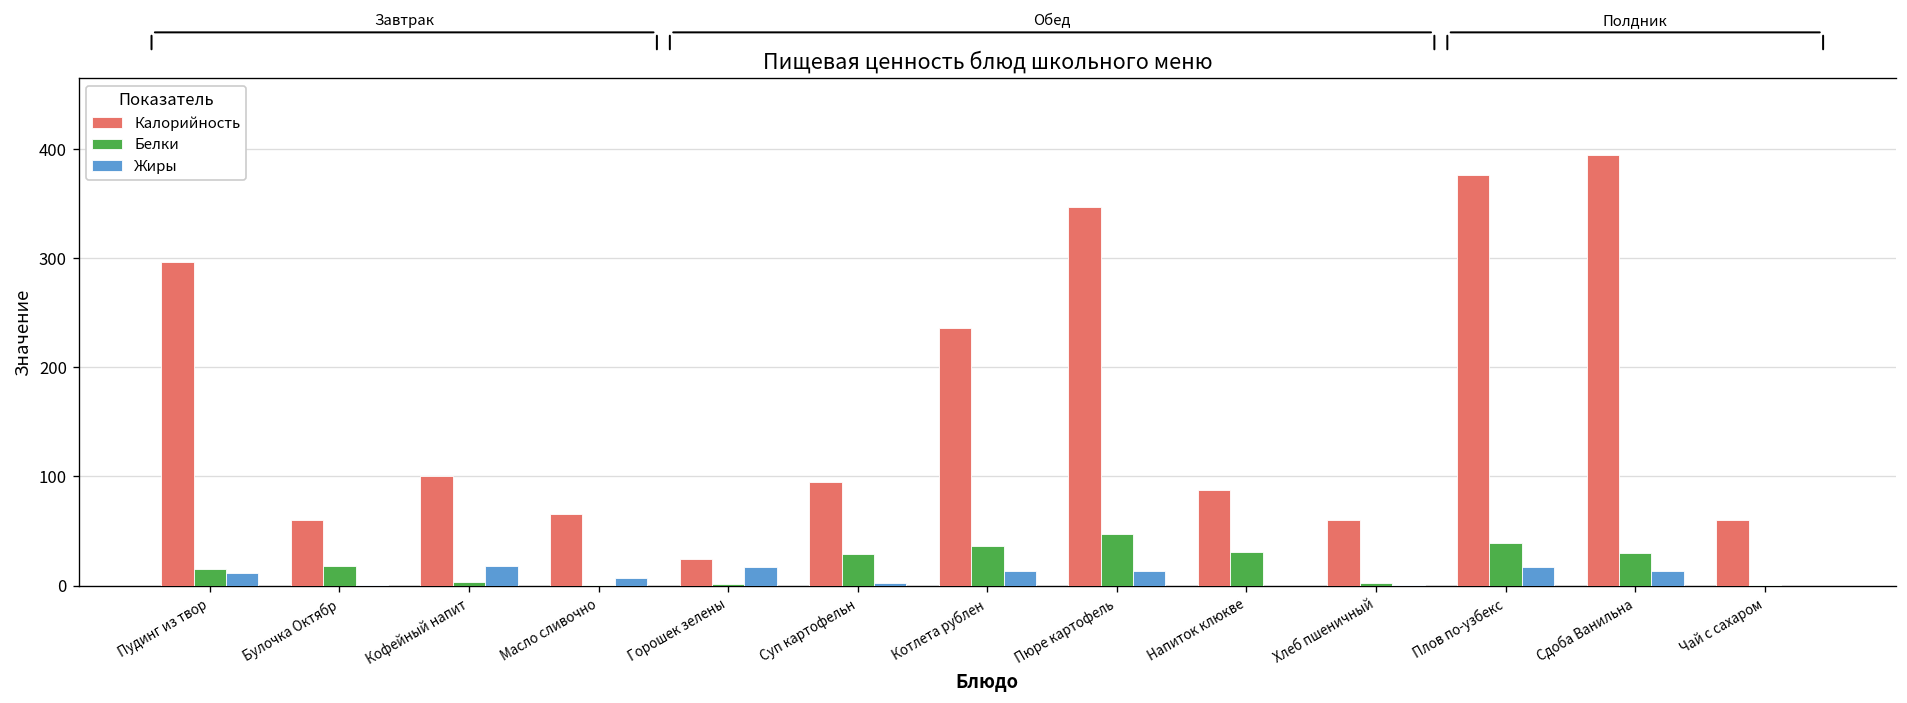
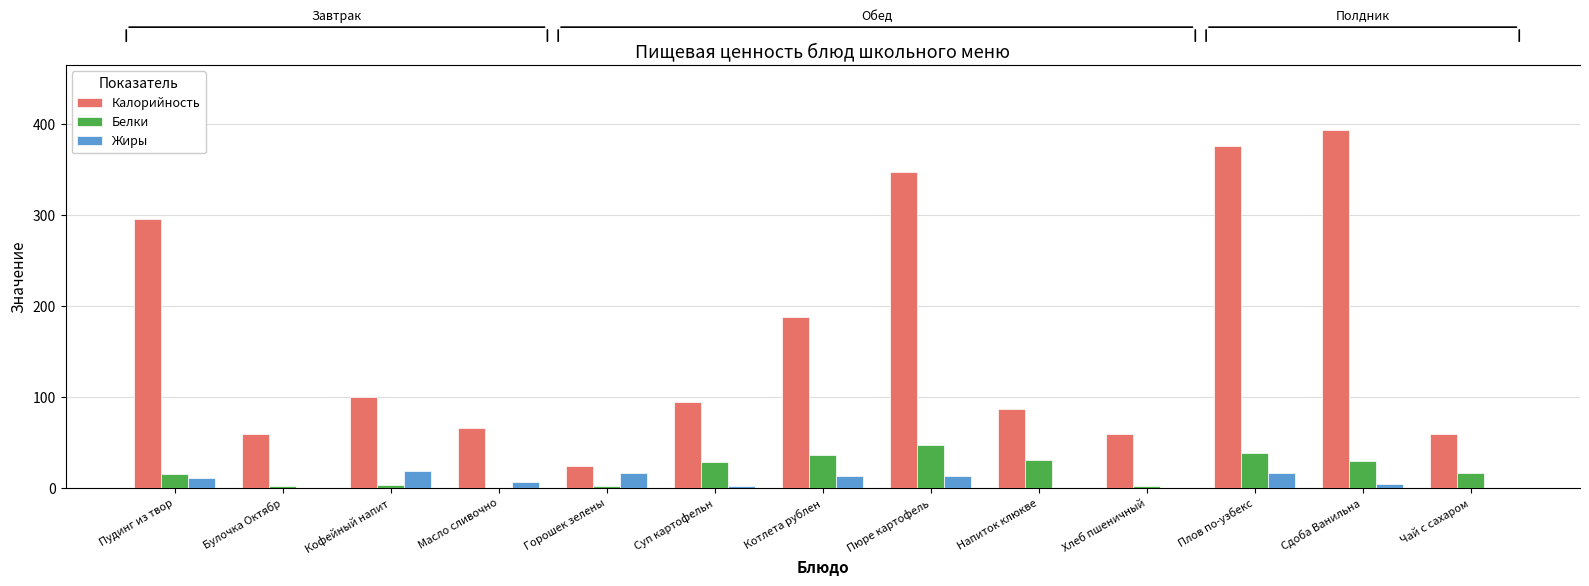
  {
    "Калорийность": {
      "Пудинг из твор": 300,
      "Булочка Октябр": 60,
      "Кофейный напит": 100,
      "Масло сливочно": 70,
      "Горошек зелены": 20,
      "Суп картофельн": 90,
-     "Котлета рублен": 240,
+     "Котлета рублен": 190,
      "Пюре картофель": 350,
      "Напиток клюкве": 90,
      "Хлеб пшеничный": 60,
      "Плов по-узбекс": 380,
      "Сдоба Ванильна": 390,
      "Чай с сахаром": 60
    },
    "Белки": {
      "Пудинг из твор": 20,
-     "Булочка Октябр": 20,
+     "Булочка Октябр": 0,
      "Кофейный напит": 0,
      "Суп картофельн": 30,
      "Котлета рублен": 40,
      "Пюре картофель": 50,
      "Напиток клюкве": 30,
      "Плов по-узбекс": 40,
      "Сдоба Ванильна": 30,
-     "Чай с сахаром": 0
+     "Чай с сахаром": 20
    },
    "Жиры": {
      "Пудинг из твор": 10,
      "Кофейный напит": 20,
      "Масло сливочно": 10,
      "Горошек зелены": 20,
      "Котлета рублен": 10,
      "Пюре картофель": 10,
      "Напиток клюкве": 0,
      "Плов по-узбекс": 20,
-     "Сдоба Ванильна": 10
+     "Сдоба Ванильна": 0
    }
  }
